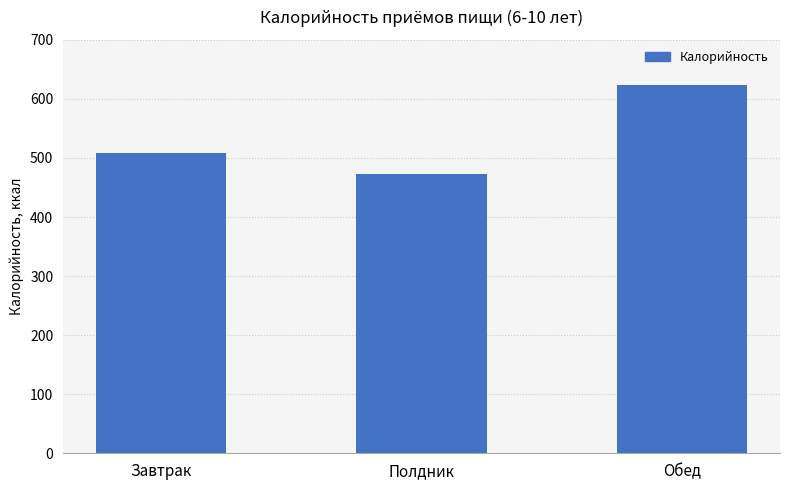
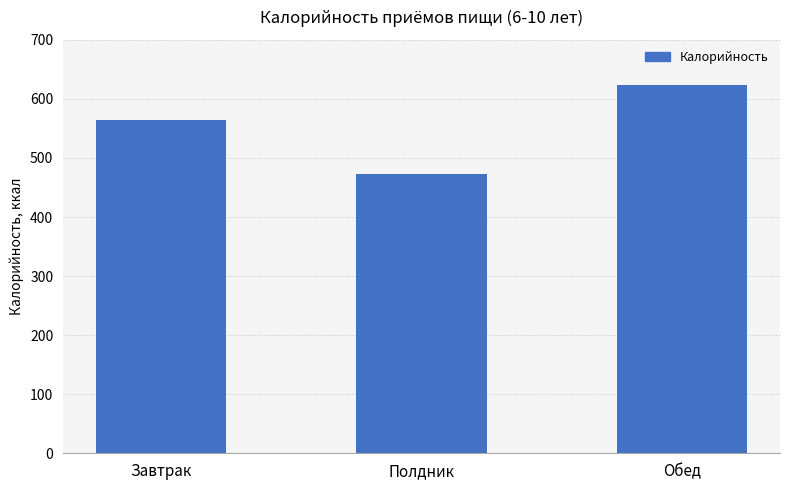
  {
-   "Завтрак": 510,
+   "Завтрак": 560,
    "Полдник": 470,
    "Обед": 620
  }
